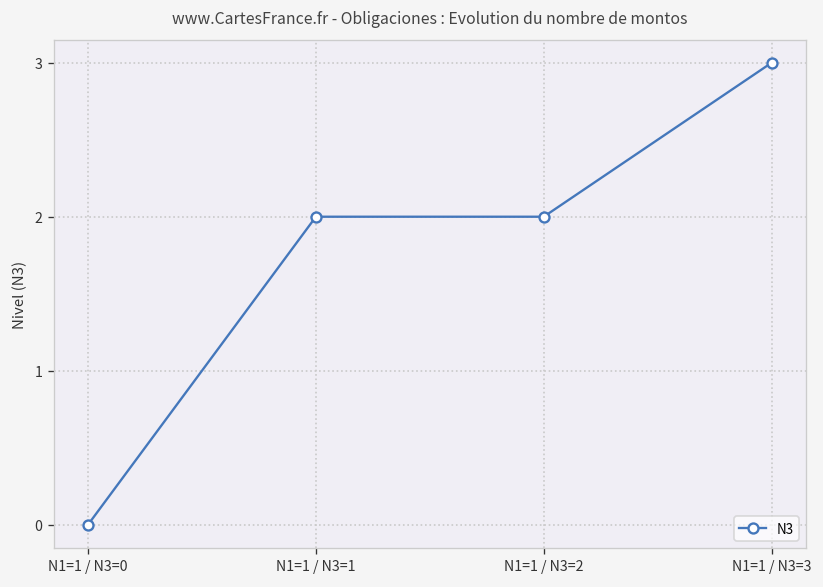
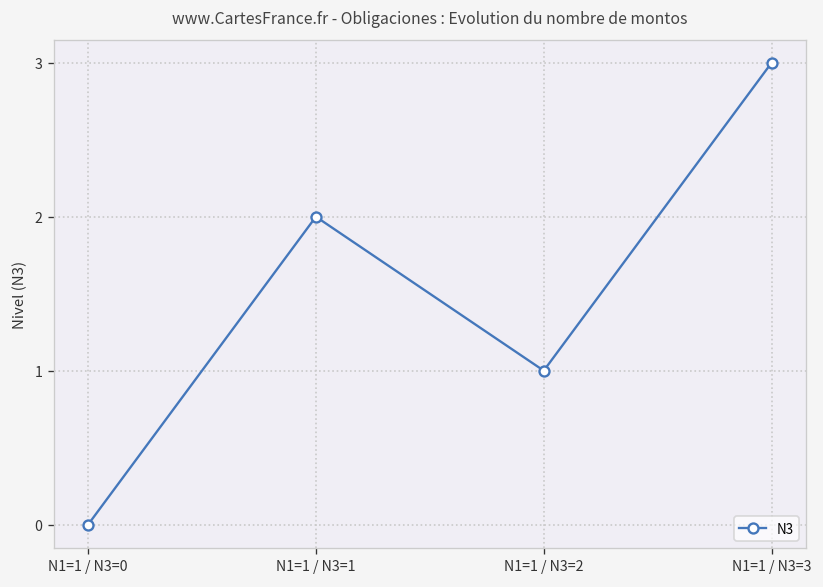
  {
    "N1=1 / N3=0": 0,
    "N1=1 / N3=1": 2,
-   "N1=1 / N3=2": 2,
+   "N1=1 / N3=2": 1,
    "N1=1 / N3=3": 3
  }
